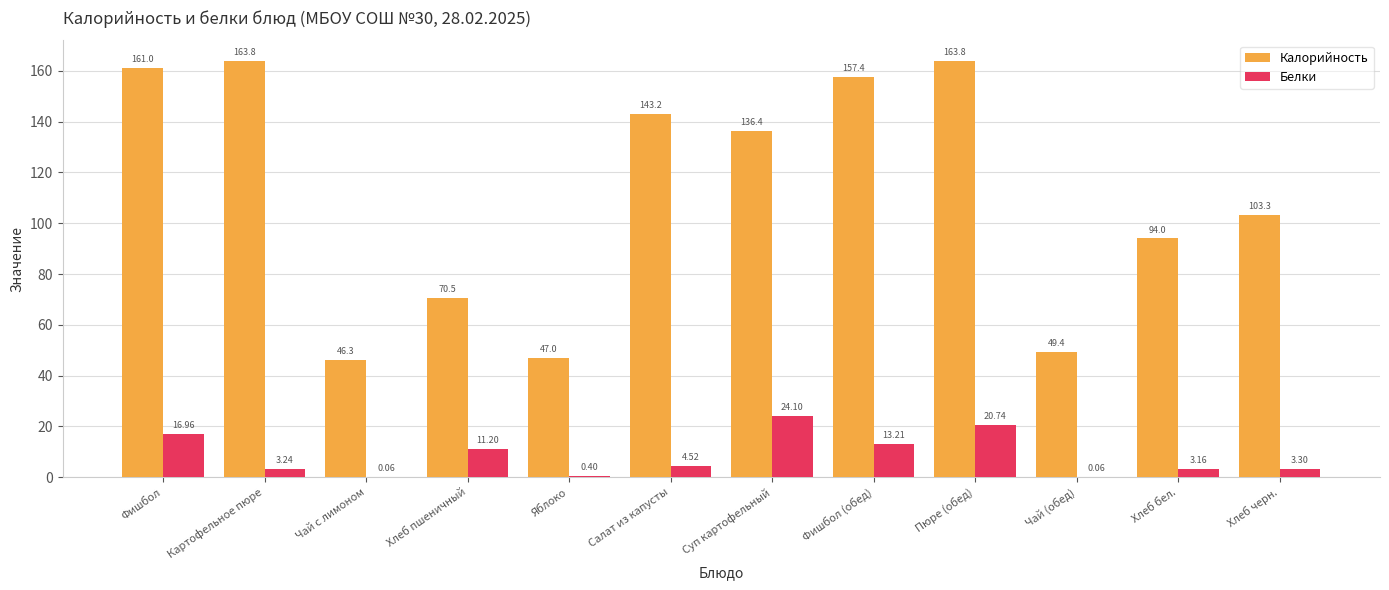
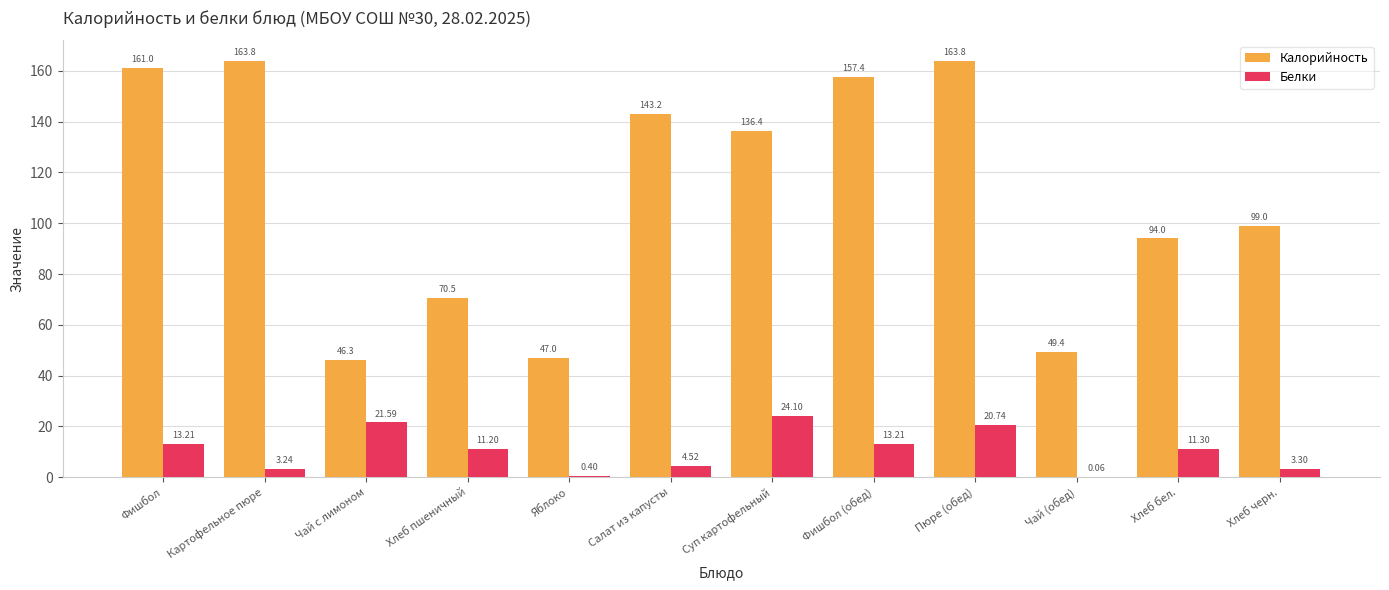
  {
    "Калорийность": {
      "Фишбол": 161.0,
      "Картофельное пюре": 163.8,
      "Чай с лимоном": 46.3,
      "Хлеб пшеничный": 70.5,
      "Яблоко": 47.0,
      "Салат из капусты": 143.2,
      "Суп картофельный": 136.4,
      "Фишбол (обед)": 157.4,
      "Пюре (обед)": 163.8,
      "Чай (обед)": 49.4,
      "Хлеб бел.": 94.0,
-     "Хлеб черн.": 103.3
+     "Хлеб черн.": 99.0
    },
    "Белки": {
-     "Фишбол": 16.96,
+     "Фишбол": 13.21,
      "Картофельное пюре": 3.24,
-     "Чай с лимоном": 0.06,
+     "Чай с лимоном": 21.59,
      "Хлеб пшеничный": 11.20,
      "Яблоко": 0.40,
      "Салат из капусты": 4.52,
      "Суп картофельный": 24.10,
      "Фишбол (обед)": 13.21,
      "Пюре (обед)": 20.74,
      "Чай (обед)": 0.06,
-     "Хлеб бел.": 3.16,
+     "Хлеб бел.": 11.30,
      "Хлеб черн.": 3.30
    }
  }
